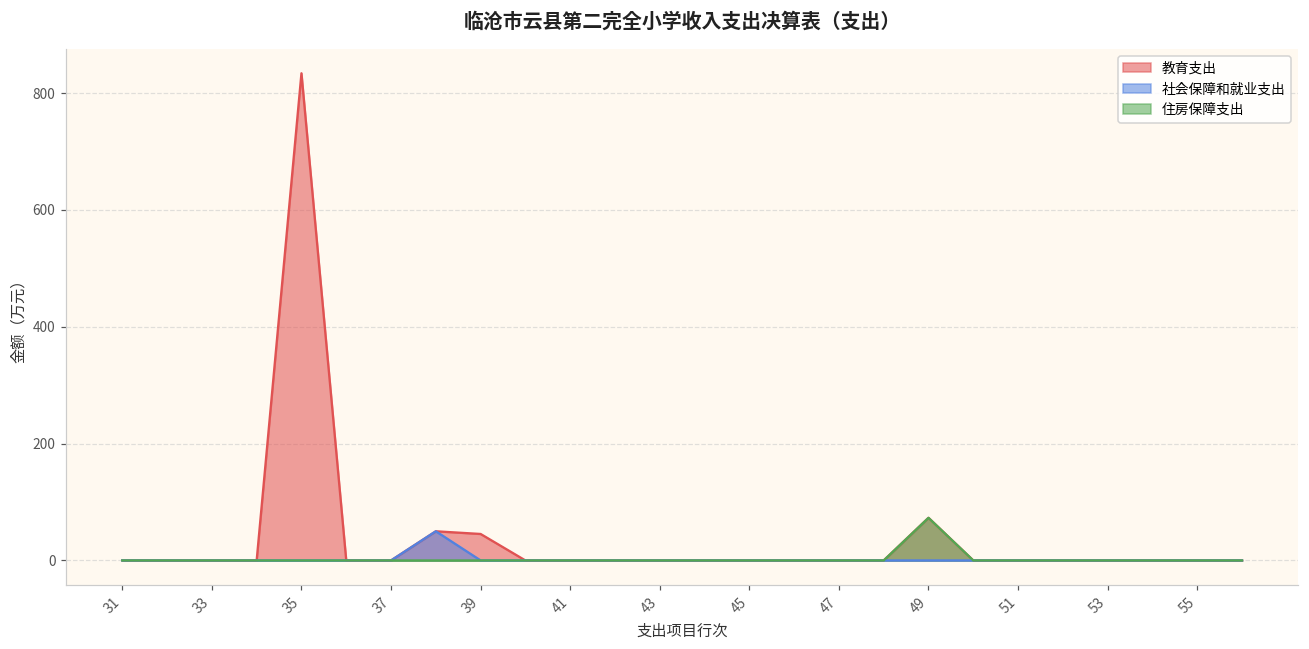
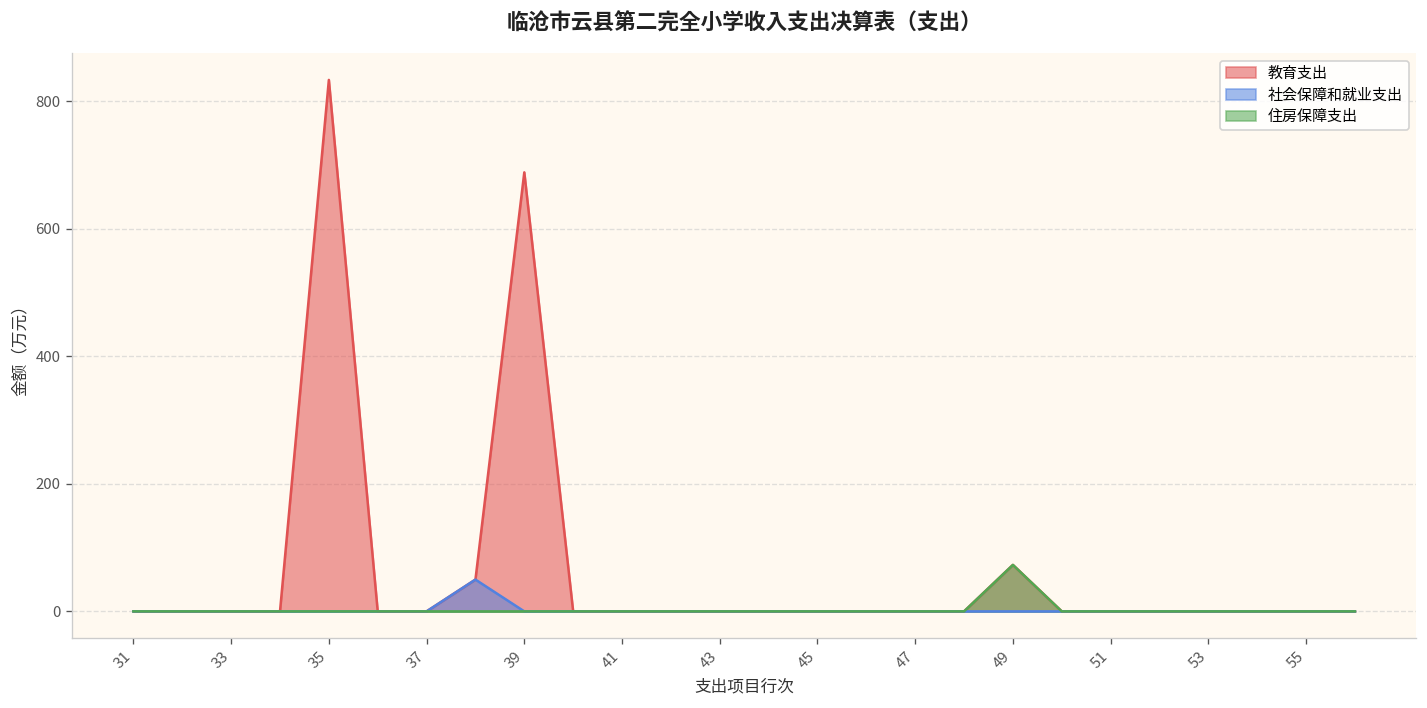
  {
    "教育支出": {
      "35": 830,
-     "39": 50
+     "39": 690
    },
    "社会保障和就业支出": {
      "49": 0
    }
  }
